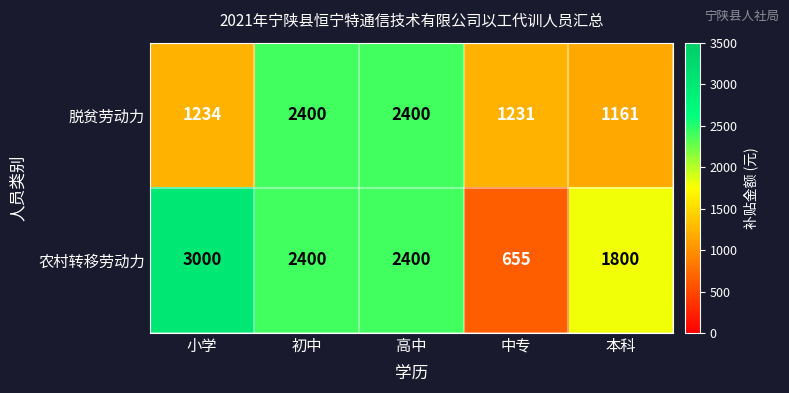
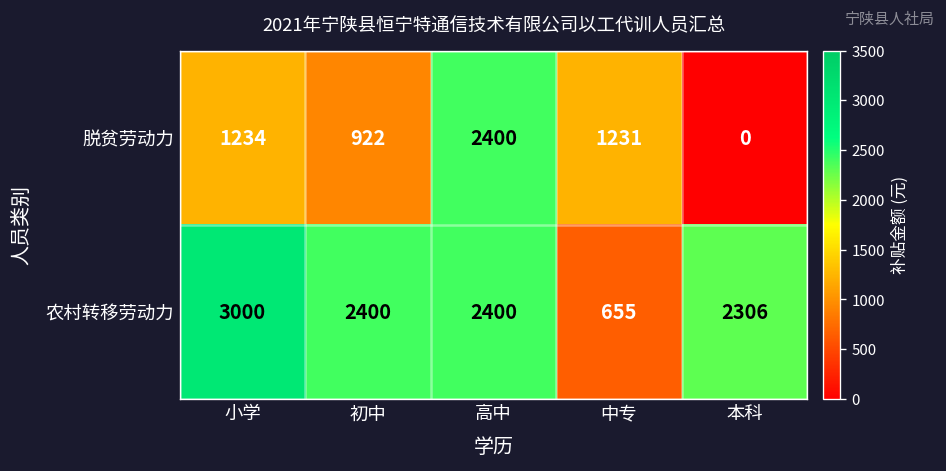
  {
    "脱贫劳动力": {
      "小学": 1234,
-     "初中": 2400,
+     "初中": 922,
      "高中": 2400,
      "中专": 1231,
-     "本科": 1161
+     "本科": 0
    },
    "农村转移劳动力": {
      "小学": 3000,
      "初中": 2400,
      "高中": 2400,
      "中专": 655,
-     "本科": 1800
+     "本科": 2306
    }
  }
